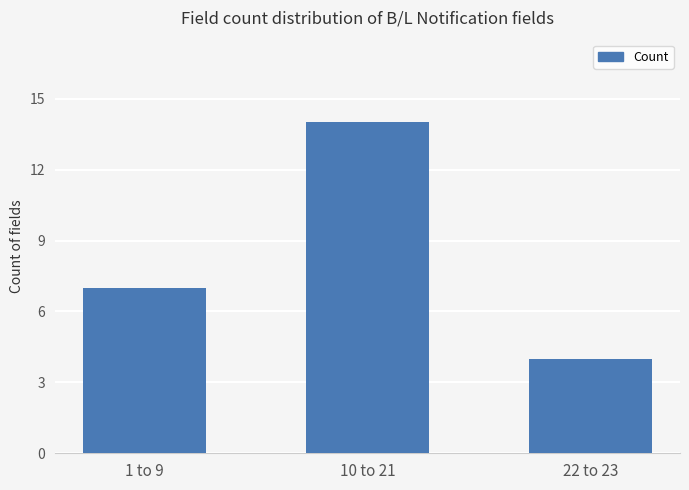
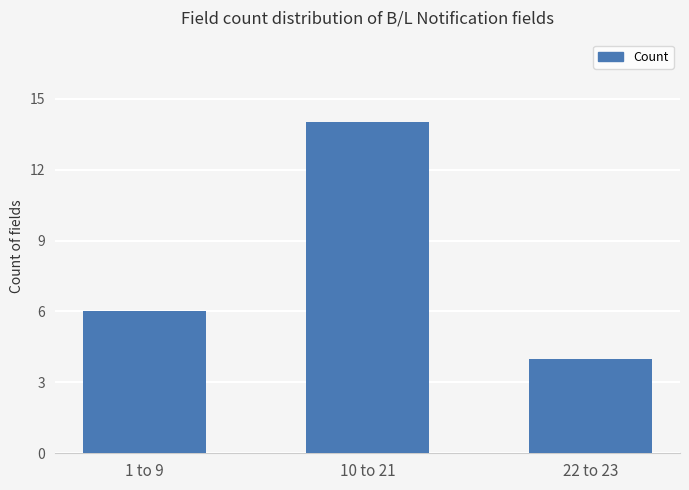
  {
-   "1 to 9": 7,
+   "1 to 9": 6,
    "10 to 21": 14,
    "22 to 23": 4
  }
